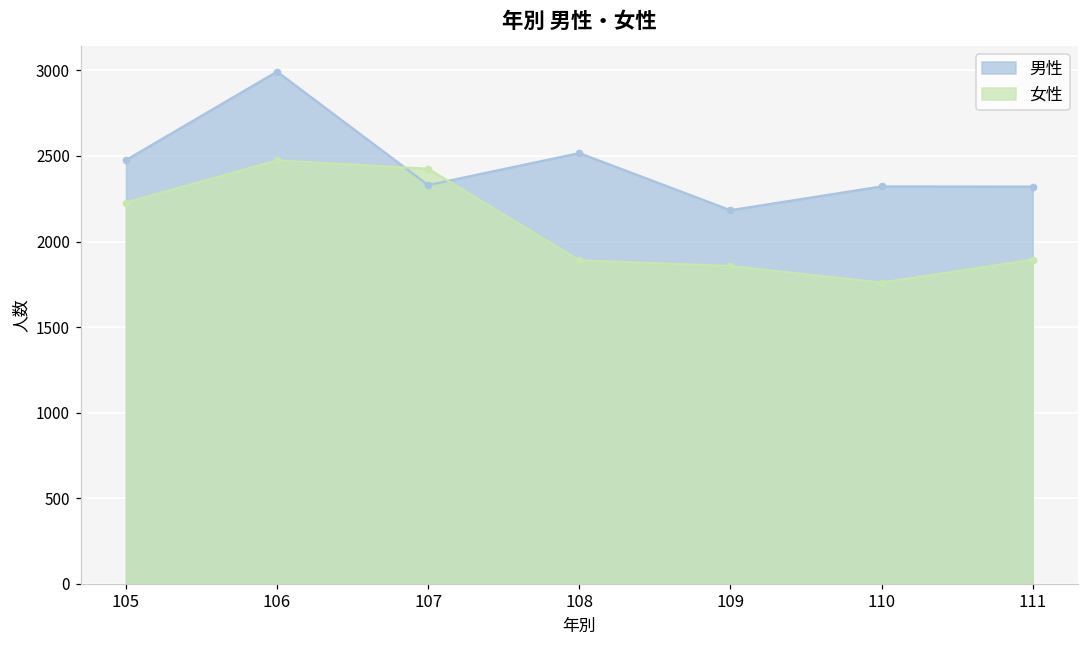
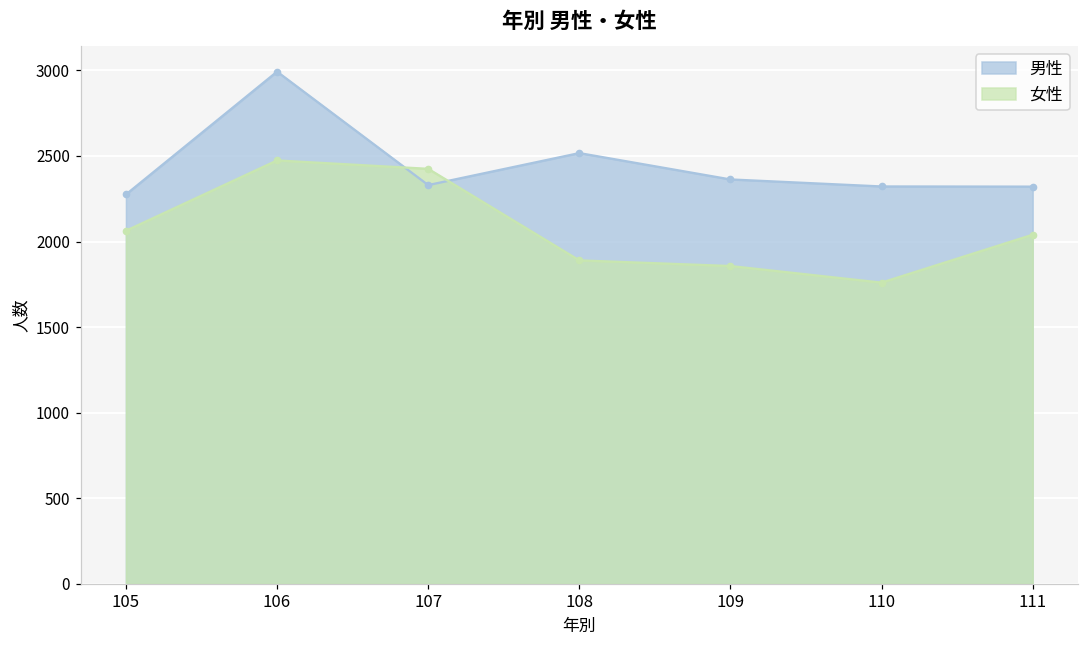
  {
    "男性": {
-     "105": 2480,
+     "105": 2280,
      "106": 2990,
      "107": 2330,
      "108": 2520,
-     "109": 2180,
+     "109": 2360,
      "110": 2320,
      "111": 2320
    },
    "女性": {
-     "105": 2230,
+     "105": 2060,
      "106": 2470,
      "107": 2430,
      "108": 1890,
      "109": 1860,
      "110": 1760,
-     "111": 1890
+     "111": 2040
    }
  }
